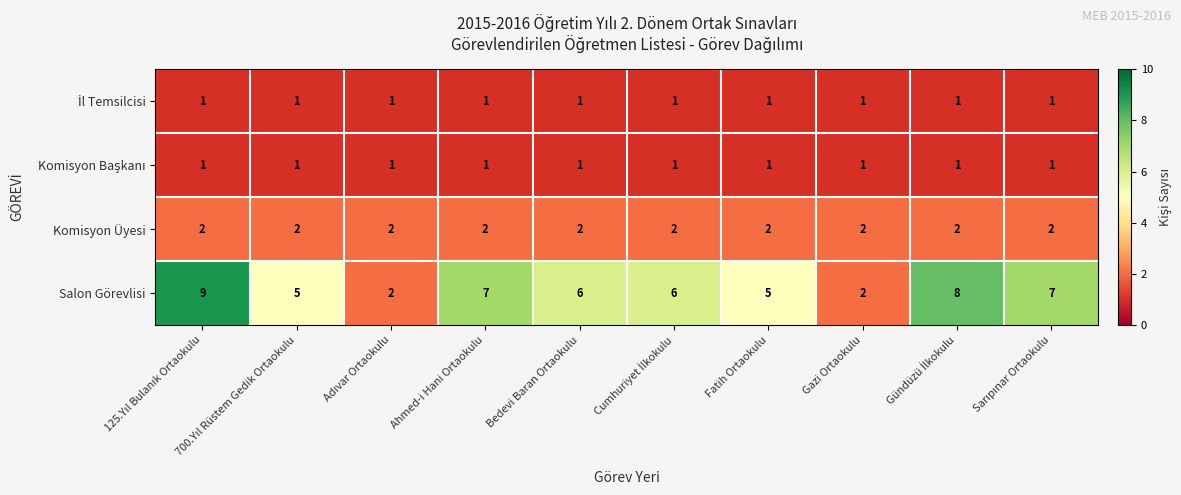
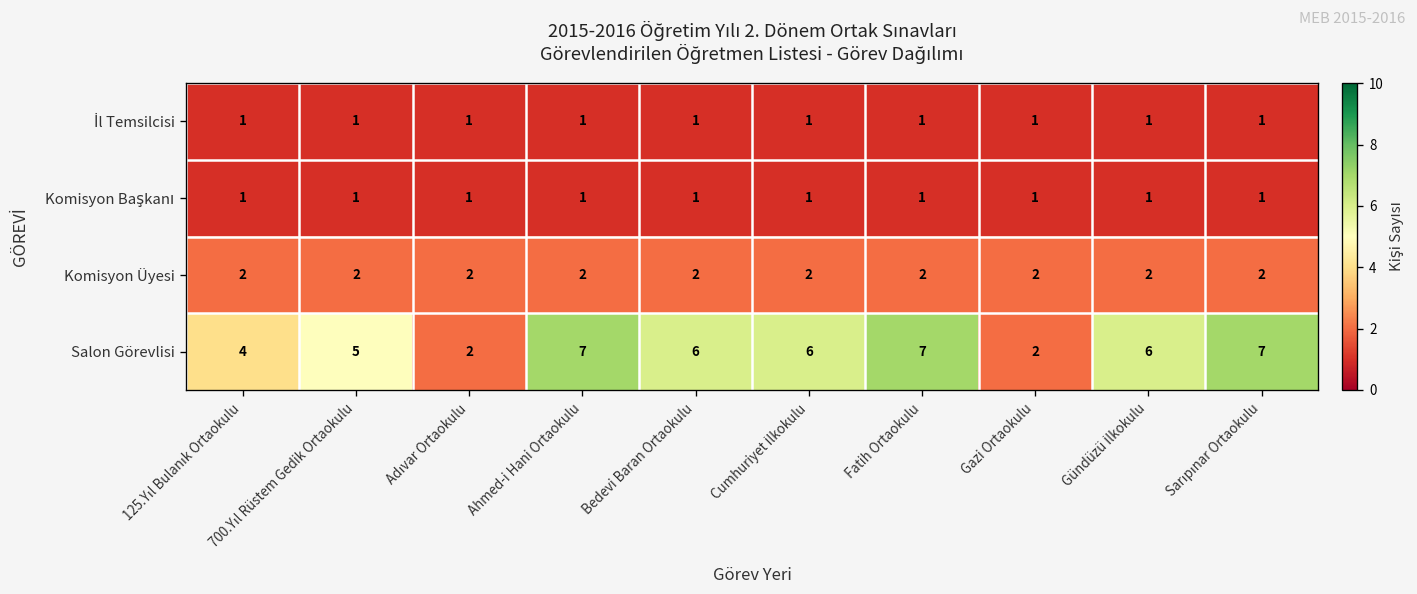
  {
    "İl Temsilcisi": {
      "125.Yıl Bulanık Ortaokulu": 1,
      "700.Yıl Rüstem Gedik Ortaokulu": 1,
      "Adıvar Ortaokulu": 1,
      "Ahmed-i Hani Ortaokulu": 1,
      "Bedevi Baran Ortaokulu": 1,
      "Cumhuriyet İlkokulu": 1,
      "Fatih Ortaokulu": 1,
      "Gazi Ortaokulu": 1,
      "Gündüzü İlkokulu": 1,
      "Sarıpınar Ortaokulu": 1
    },
    "Komisyon Başkanı": {
      "125.Yıl Bulanık Ortaokulu": 1,
      "700.Yıl Rüstem Gedik Ortaokulu": 1,
      "Adıvar Ortaokulu": 1,
      "Ahmed-i Hani Ortaokulu": 1,
      "Bedevi Baran Ortaokulu": 1,
      "Cumhuriyet İlkokulu": 1,
      "Fatih Ortaokulu": 1,
      "Gazi Ortaokulu": 1,
      "Gündüzü İlkokulu": 1,
      "Sarıpınar Ortaokulu": 1
    },
    "Komisyon Üyesi": {
      "125.Yıl Bulanık Ortaokulu": 2,
      "700.Yıl Rüstem Gedik Ortaokulu": 2,
      "Adıvar Ortaokulu": 2,
      "Ahmed-i Hani Ortaokulu": 2,
      "Bedevi Baran Ortaokulu": 2,
      "Cumhuriyet İlkokulu": 2,
      "Fatih Ortaokulu": 2,
      "Gazi Ortaokulu": 2,
      "Gündüzü İlkokulu": 2,
      "Sarıpınar Ortaokulu": 2
    },
    "Salon Görevlisi": {
-     "125.Yıl Bulanık Ortaokulu": 9,
+     "125.Yıl Bulanık Ortaokulu": 4,
      "700.Yıl Rüstem Gedik Ortaokulu": 5,
      "Adıvar Ortaokulu": 2,
      "Ahmed-i Hani Ortaokulu": 7,
      "Bedevi Baran Ortaokulu": 6,
      "Cumhuriyet İlkokulu": 6,
-     "Fatih Ortaokulu": 5,
+     "Fatih Ortaokulu": 7,
      "Gazi Ortaokulu": 2,
-     "Gündüzü İlkokulu": 8,
+     "Gündüzü İlkokulu": 6,
      "Sarıpınar Ortaokulu": 7
    }
  }
